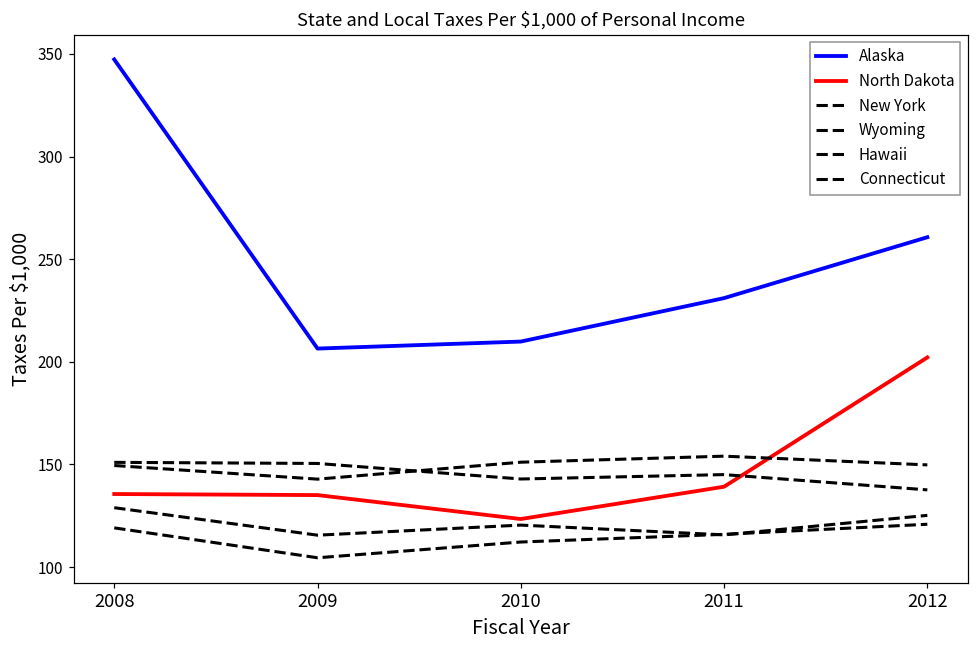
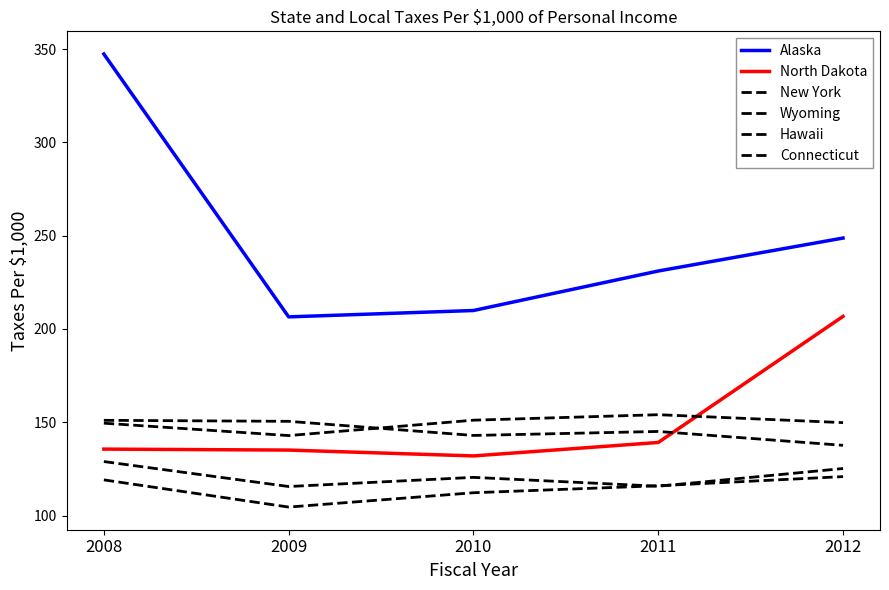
  {
    "Alaska": {
      "2008": 347,
      "2009": 206,
      "2010": 210,
      "2011": 231,
-     "2012": 261
+     "2012": 249
    },
    "North Dakota": {
      "2008": 136,
      "2009": 135,
-     "2010": 123,
+     "2010": 132,
      "2011": 139,
-     "2012": 202
+     "2012": 207
    }
  }
